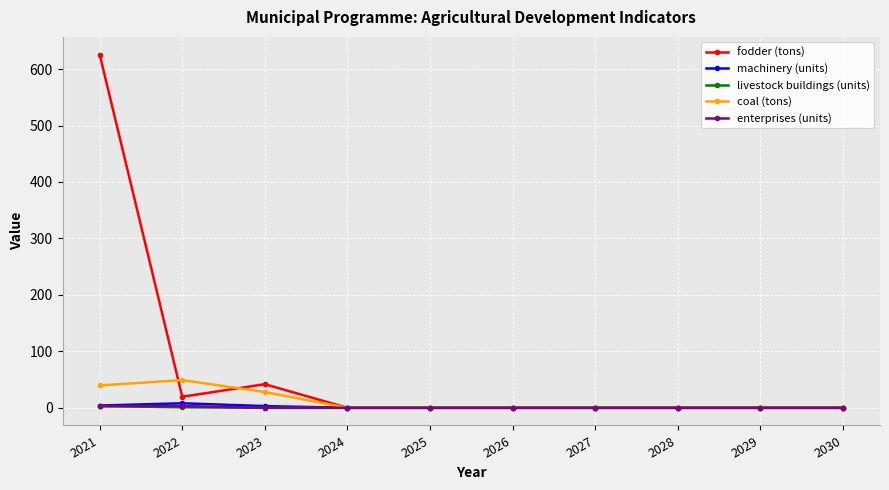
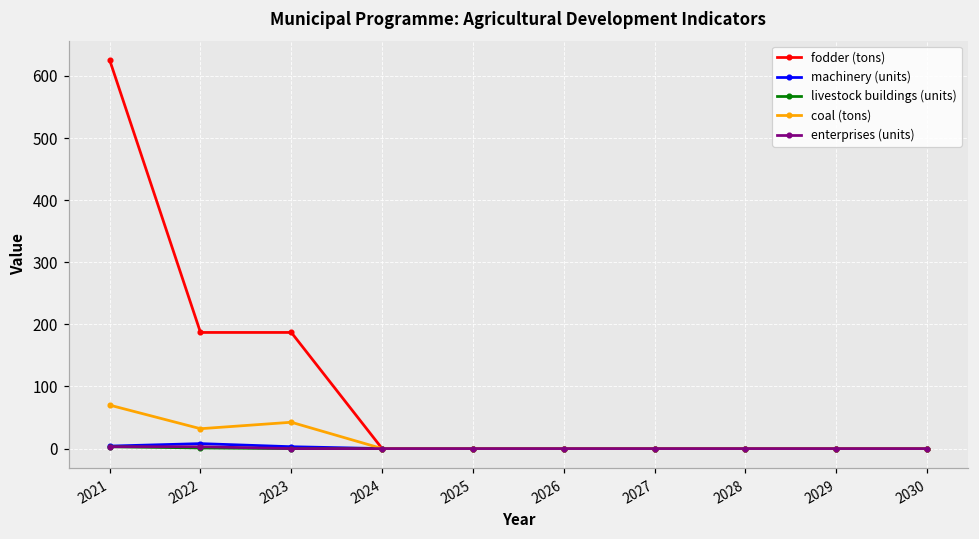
  {
    "fodder (tons)": {
      "2021": 630,
-     "2022": 20,
-     "2023": 40
+     "2022": 190,
+     "2023": 190
    },
    "machinery (units)": {
      "2022": 10
    },
    "coal (tons)": {
-     "2021": 40,
-     "2022": 50,
-     "2023": 30
+     "2021": 70,
+     "2022": 30,
+     "2023": 40
    }
  }
